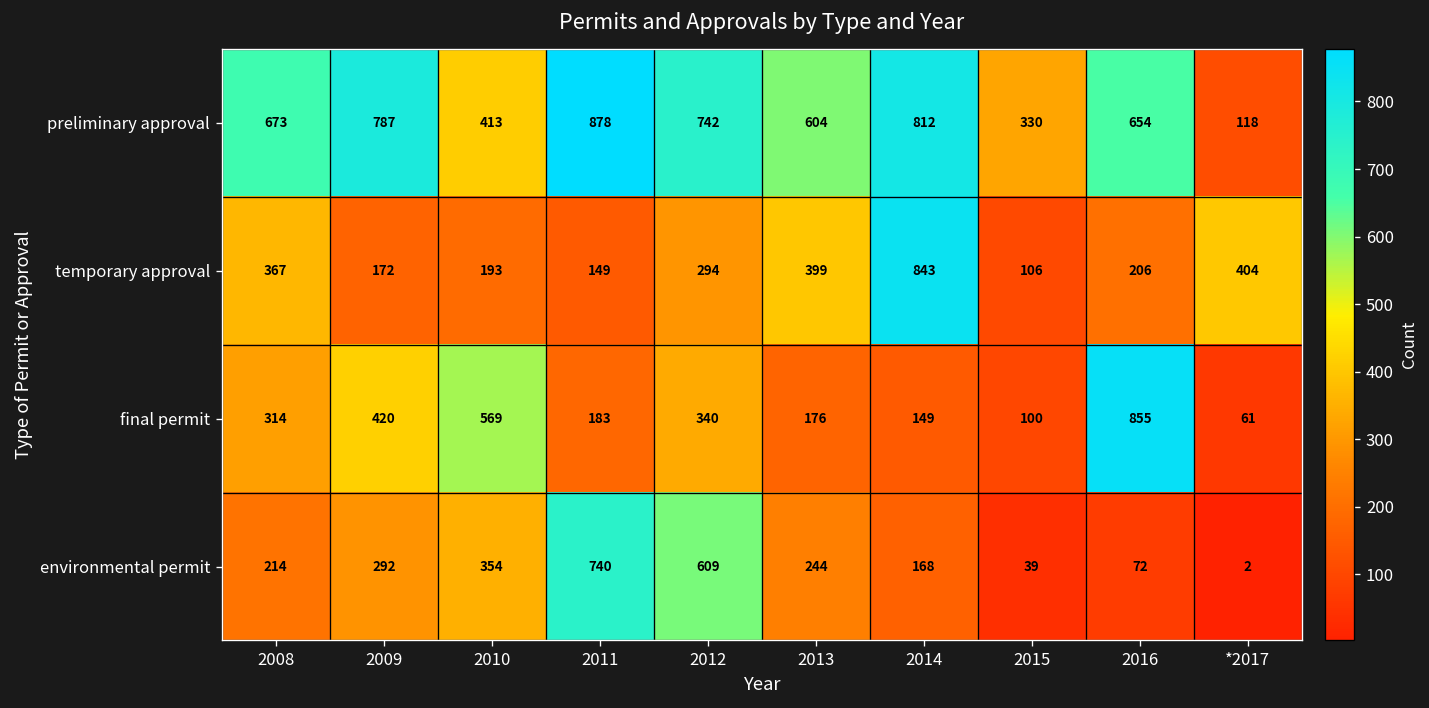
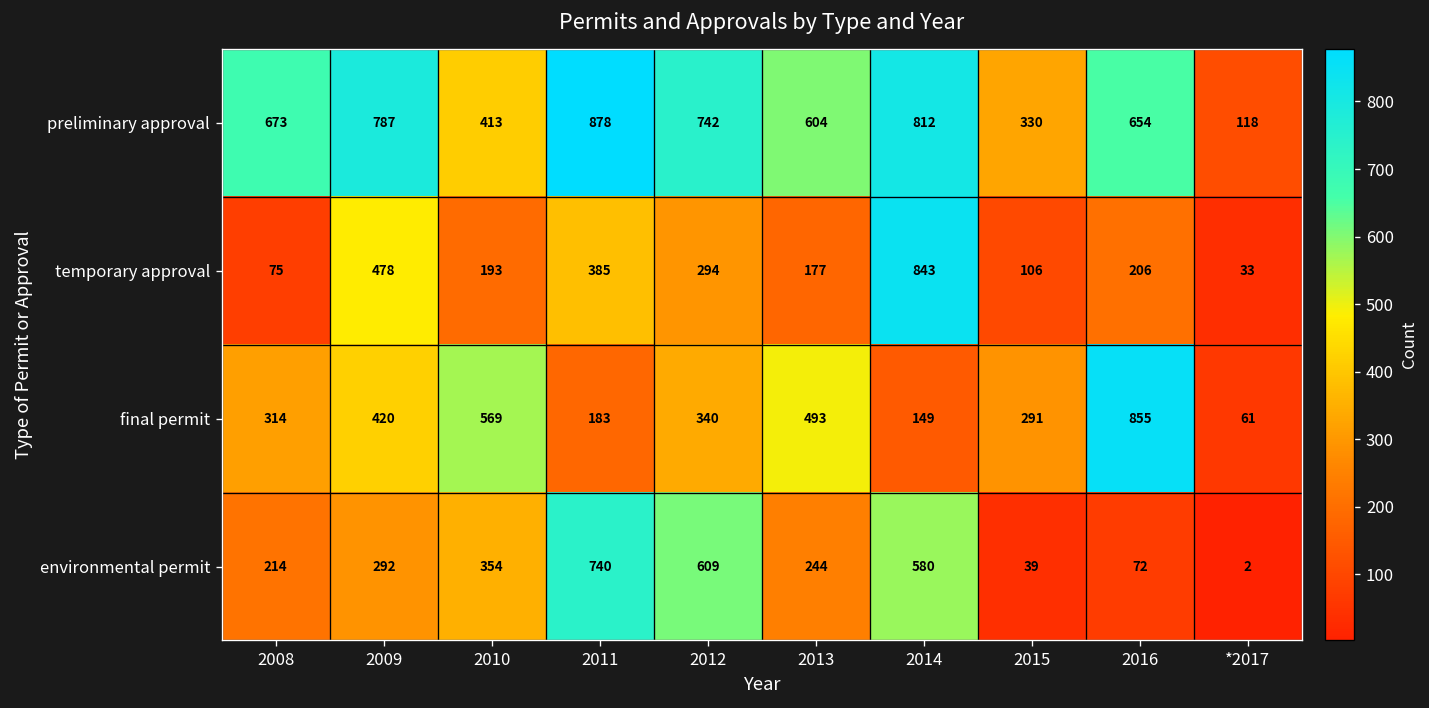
  {
    "preliminary approval": {
      "2008": 673,
      "2009": 787,
      "2010": 413,
      "2011": 878,
      "2012": 742,
      "2013": 604,
      "2014": 812,
      "2015": 330,
      "2016": 654,
      "*2017": 118
    },
    "temporary approval": {
-     "2008": 367,
-     "2009": 172,
+     "2008": 75,
+     "2009": 478,
      "2010": 193,
-     "2011": 149,
+     "2011": 385,
      "2012": 294,
-     "2013": 399,
+     "2013": 177,
      "2014": 843,
      "2015": 106,
      "2016": 206,
-     "*2017": 404
+     "*2017": 33
    },
    "final permit": {
      "2008": 314,
      "2009": 420,
      "2010": 569,
      "2011": 183,
      "2012": 340,
-     "2013": 176,
+     "2013": 493,
      "2014": 149,
-     "2015": 100,
+     "2015": 291,
      "2016": 855,
      "*2017": 61
    },
    "environmental permit": {
      "2008": 214,
      "2009": 292,
      "2010": 354,
      "2011": 740,
      "2012": 609,
      "2013": 244,
-     "2014": 168,
+     "2014": 580,
      "2015": 39,
      "2016": 72,
      "*2017": 2
    }
  }
